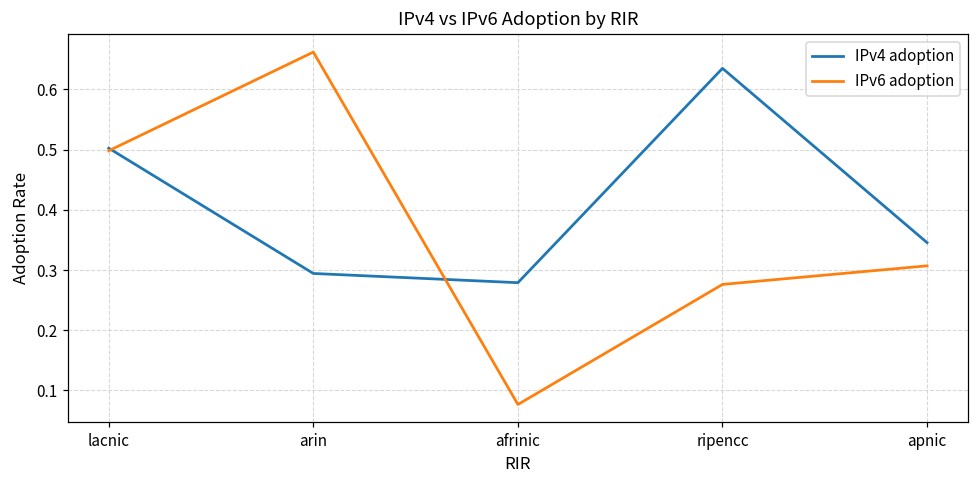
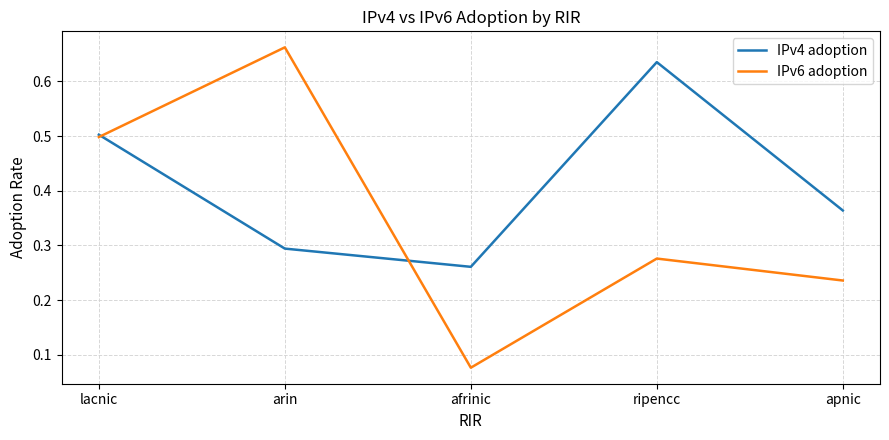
  {
    "IPv4 adoption": {
      "arin": 0.29,
-     "afrinic": 0.28,
+     "afrinic": 0.26,
      "ripencc": 0.64,
-     "apnic": 0.35
+     "apnic": 0.36
    },
    "IPv6 adoption": {
      "arin": 0.66,
      "afrinic": 0.08,
      "ripencc": 0.28,
-     "apnic": 0.31
+     "apnic": 0.24
    }
  }
